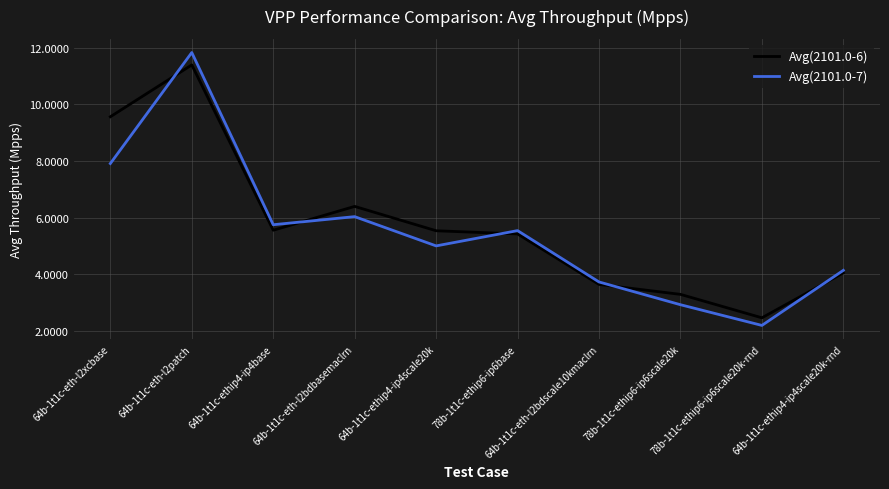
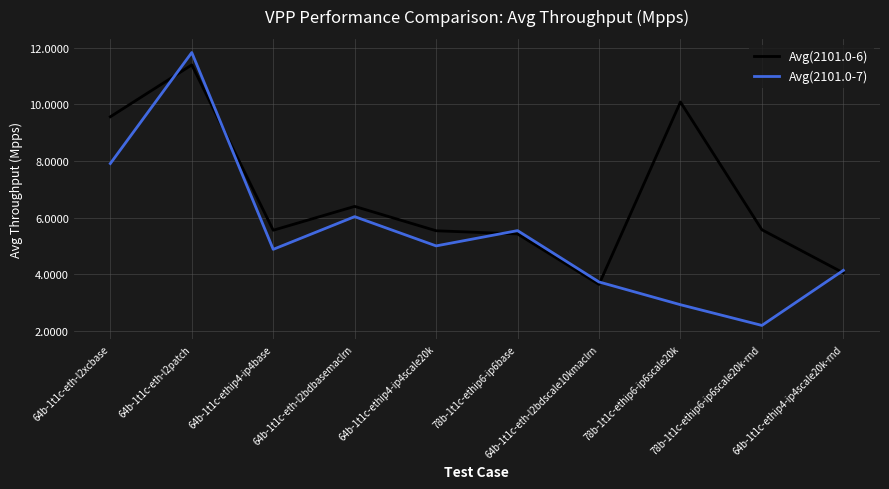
  {
    "Avg(2101.0-6)": {
      "64b-1t1c-eth-l2xcbase": 9.6,
      "64b-1t1c-eth-l2patch": 11.4,
      "64b-1t1c-ethip4-ip4base": 5.6,
      "64b-1t1c-eth-l2bdbasemaclrn": 6.4,
      "64b-1t1c-ethip4-ip4scale20k": 5.5,
      "78b-1t1c-ethip6-ip6base": 5.4,
-     "78b-1t1c-ethip6-ip6scale20k": 3.3,
-     "78b-1t1c-ethip6-ip6scale20k-rnd": 2.5,
+     "78b-1t1c-ethip6-ip6scale20k": 10.1,
+     "78b-1t1c-ethip6-ip6scale20k-rnd": 5.6,
      "64b-1t1c-ethip4-ip4scale20k-rnd": 4.0
    },
    "Avg(2101.0-7)": {
      "64b-1t1c-eth-l2xcbase": 7.9,
      "64b-1t1c-eth-l2patch": 11.8,
-     "64b-1t1c-ethip4-ip4base": 5.7,
+     "64b-1t1c-ethip4-ip4base": 4.9,
      "64b-1t1c-eth-l2bdbasemaclrn": 6.0,
      "64b-1t1c-ethip4-ip4scale20k": 5.0,
      "78b-1t1c-ethip6-ip6base": 5.5,
      "78b-1t1c-ethip6-ip6scale20k": 2.9,
      "78b-1t1c-ethip6-ip6scale20k-rnd": 2.2,
      "64b-1t1c-ethip4-ip4scale20k-rnd": 4.1
    }
  }
